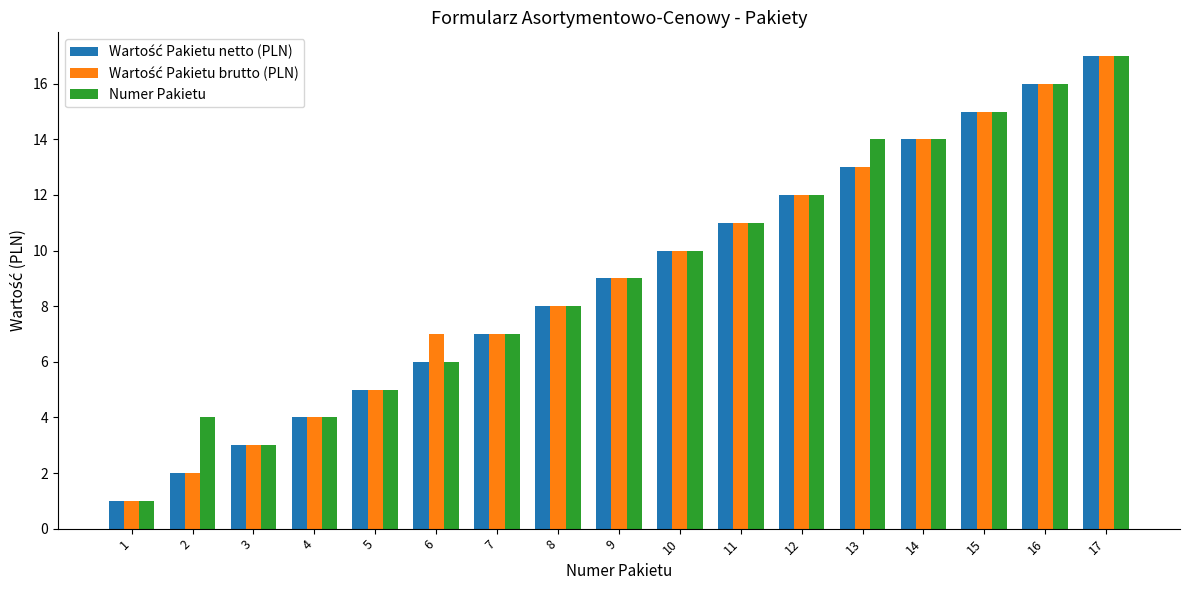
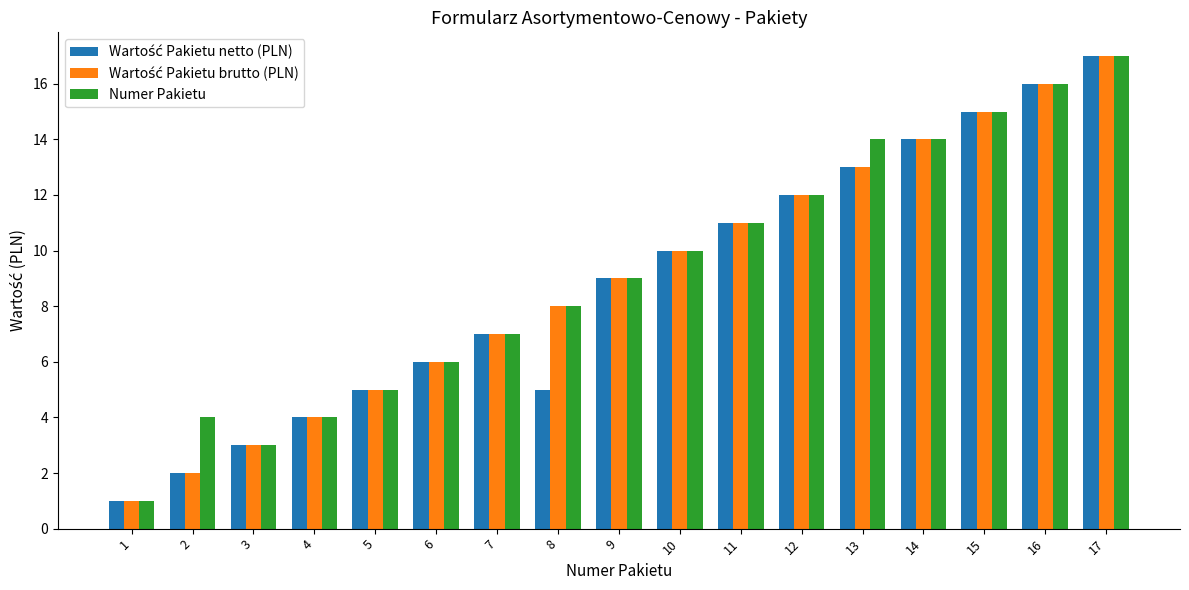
  {
    "Wartość Pakietu netto (PLN)": {
      "1": 1,
      "2": 2,
      "3": 3,
      "4": 4,
      "5": 5,
      "6": 6,
      "7": 7,
-     "8": 8,
+     "8": 5,
      "9": 9,
      "10": 10,
      "11": 11,
      "12": 12,
      "13": 13,
      "14": 14,
      "15": 15,
      "16": 16,
      "17": 17
    },
    "Wartość Pakietu brutto (PLN)": {
      "1": 1,
      "2": 2,
      "3": 3,
      "4": 4,
      "5": 5,
-     "6": 7,
+     "6": 6,
      "7": 7,
      "8": 8,
      "9": 9,
      "10": 10,
      "11": 11,
      "12": 12,
      "13": 13,
      "14": 14,
      "15": 15,
      "16": 16,
      "17": 17
    },
    "Numer Pakietu": {
      "1": 1,
      "2": 4,
      "3": 3,
      "4": 4,
      "5": 5,
      "6": 6,
      "7": 7,
      "8": 8,
      "9": 9,
      "10": 10,
      "11": 11,
      "12": 12,
      "13": 14,
      "14": 14,
      "15": 15,
      "16": 16,
      "17": 17
    }
  }
